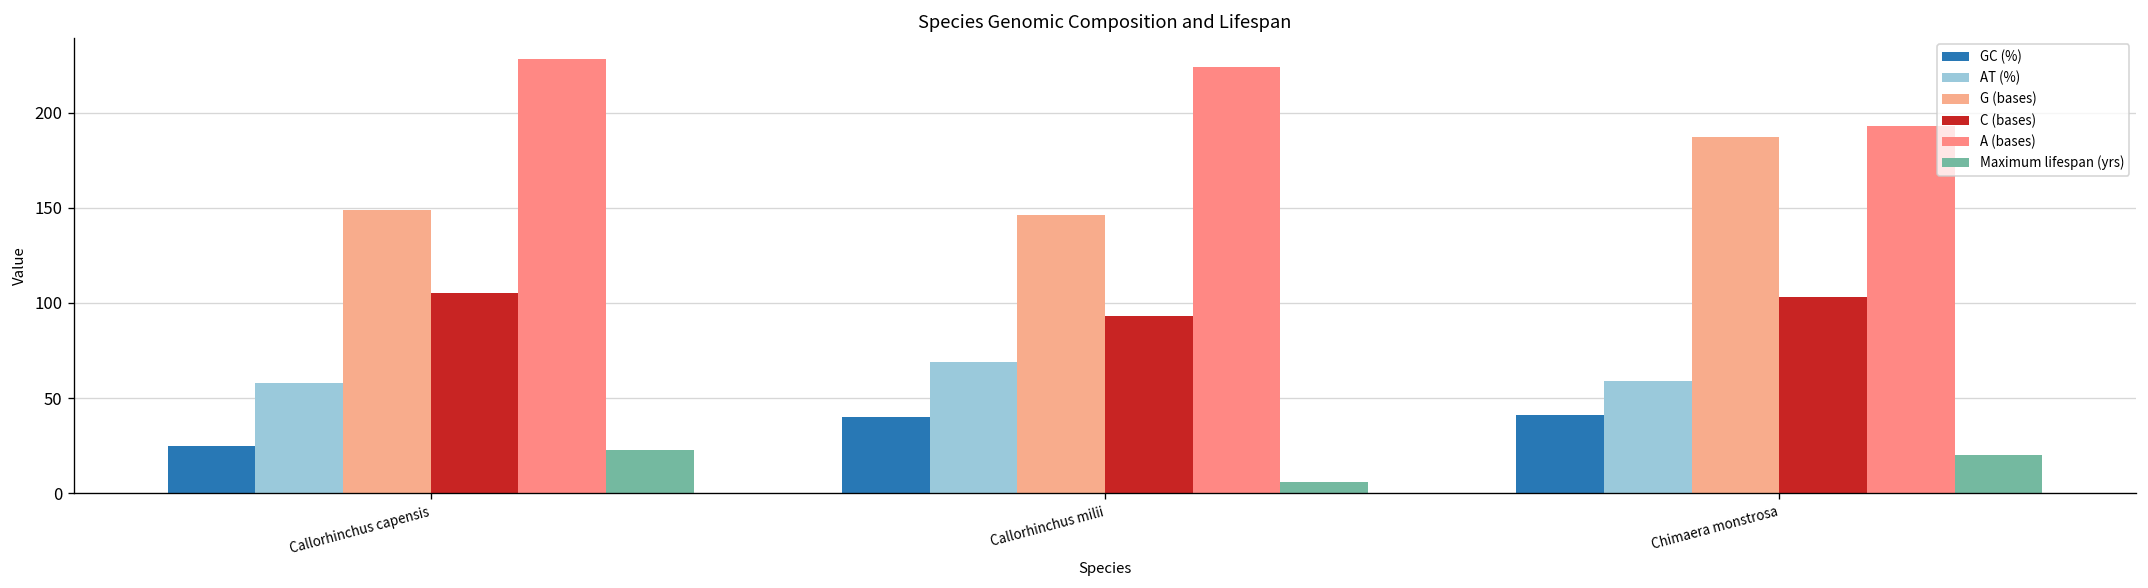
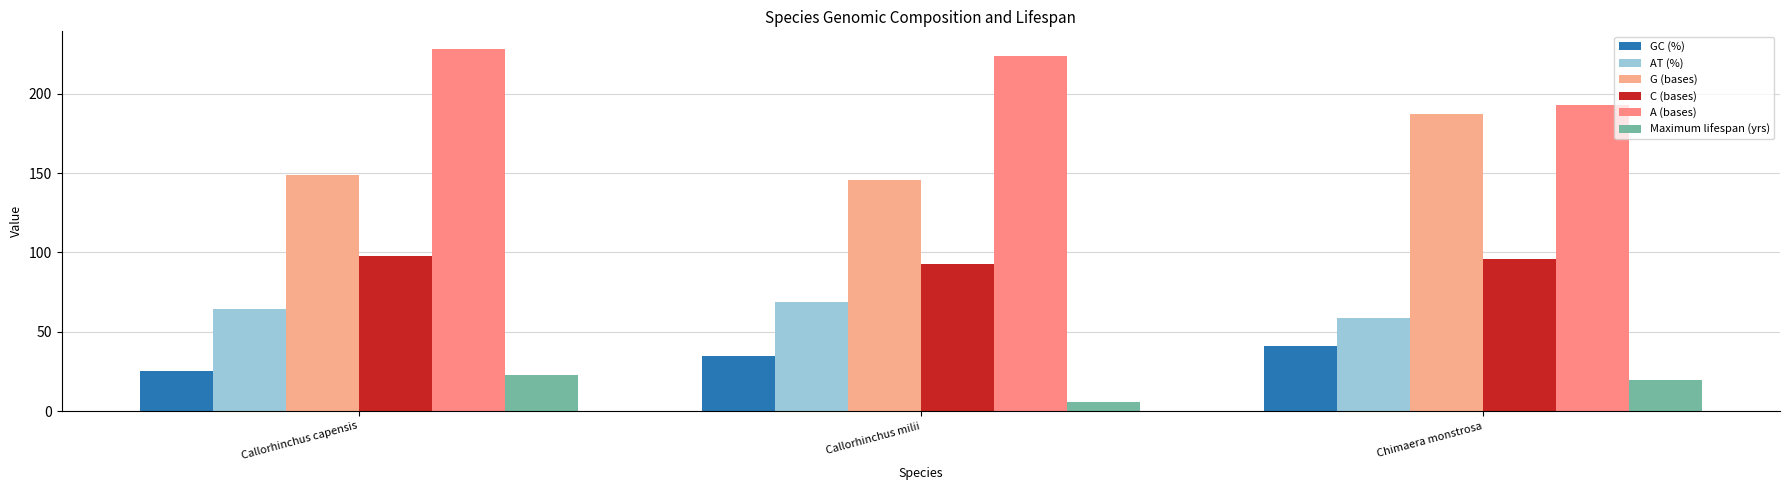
  {
    "GC (%)": {
      "Callorhinchus capensis": 25,
-     "Callorhinchus milii": 40,
+     "Callorhinchus milii": 35,
      "Chimaera monstrosa": 41
    },
    "AT (%)": {
-     "Callorhinchus capensis": 58,
+     "Callorhinchus capensis": 64,
      "Callorhinchus milii": 69,
      "Chimaera monstrosa": 59
    },
    "C (bases)": {
-     "Callorhinchus capensis": 105,
+     "Callorhinchus capensis": 98,
      "Callorhinchus milii": 93,
-     "Chimaera monstrosa": 103
+     "Chimaera monstrosa": 96
    },
    "Maximum lifespan (yrs)": {
      "Callorhinchus capensis": 23,
      "Callorhinchus milii": 6,
      "Chimaera monstrosa": 20
    }
  }
